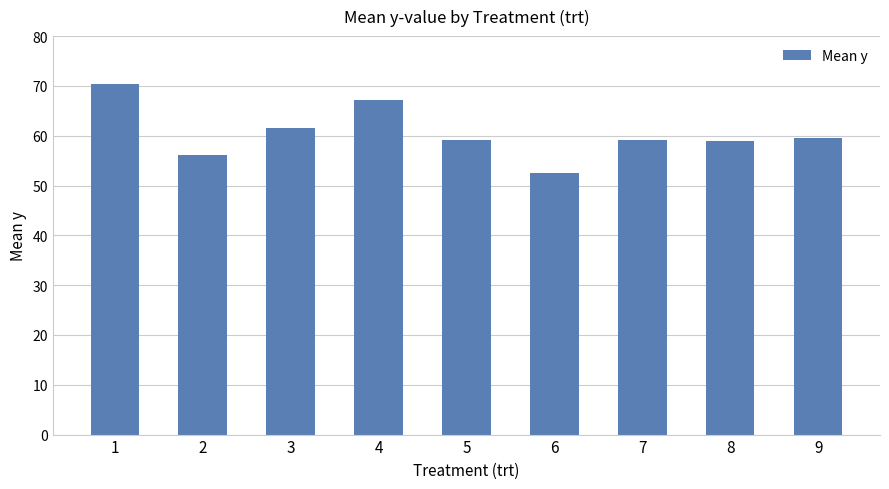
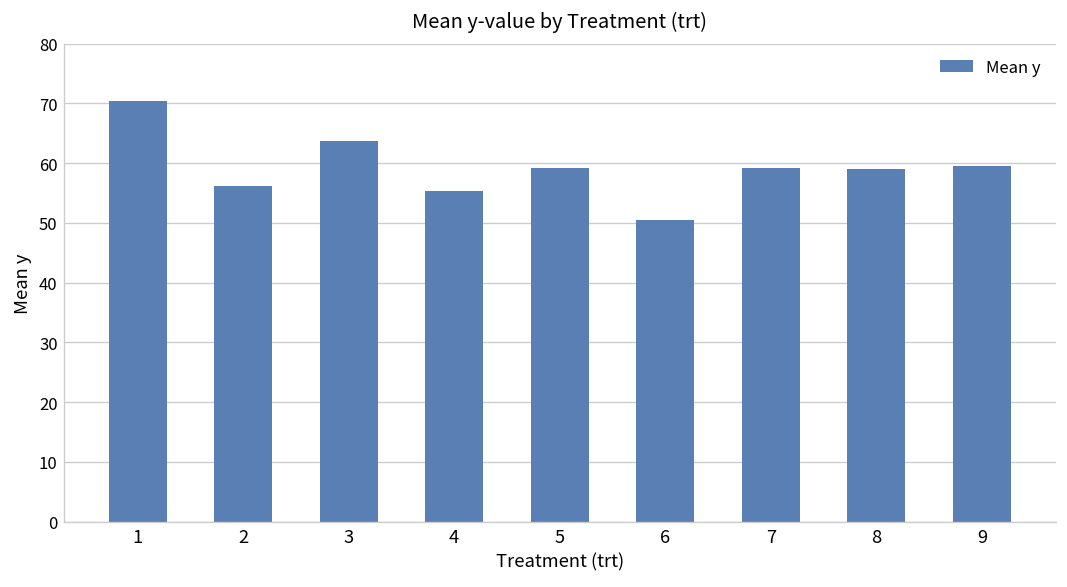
  {
    "1": 70,
    "2": 56,
-   "3": 62,
-   "4": 67,
+   "3": 64,
+   "4": 55,
    "5": 59,
-   "6": 53,
+   "6": 51,
    "7": 59,
    "8": 59,
    "9": 60
  }
